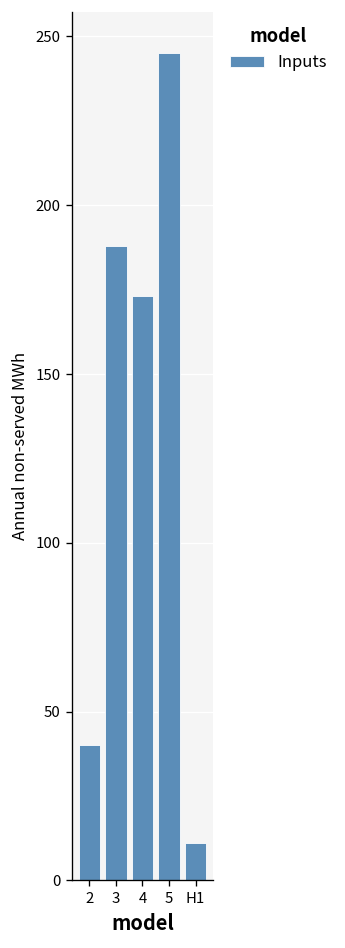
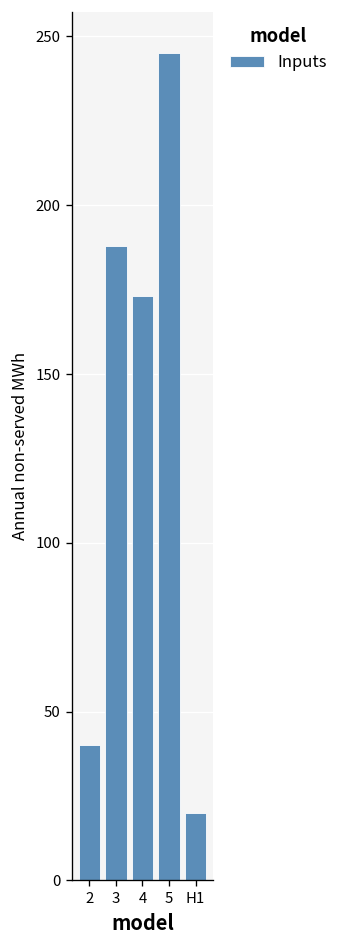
  {
    "2": 40,
    "3": 188,
    "4": 173,
    "5": 245,
-   "H1": 11
+   "H1": 20
  }
